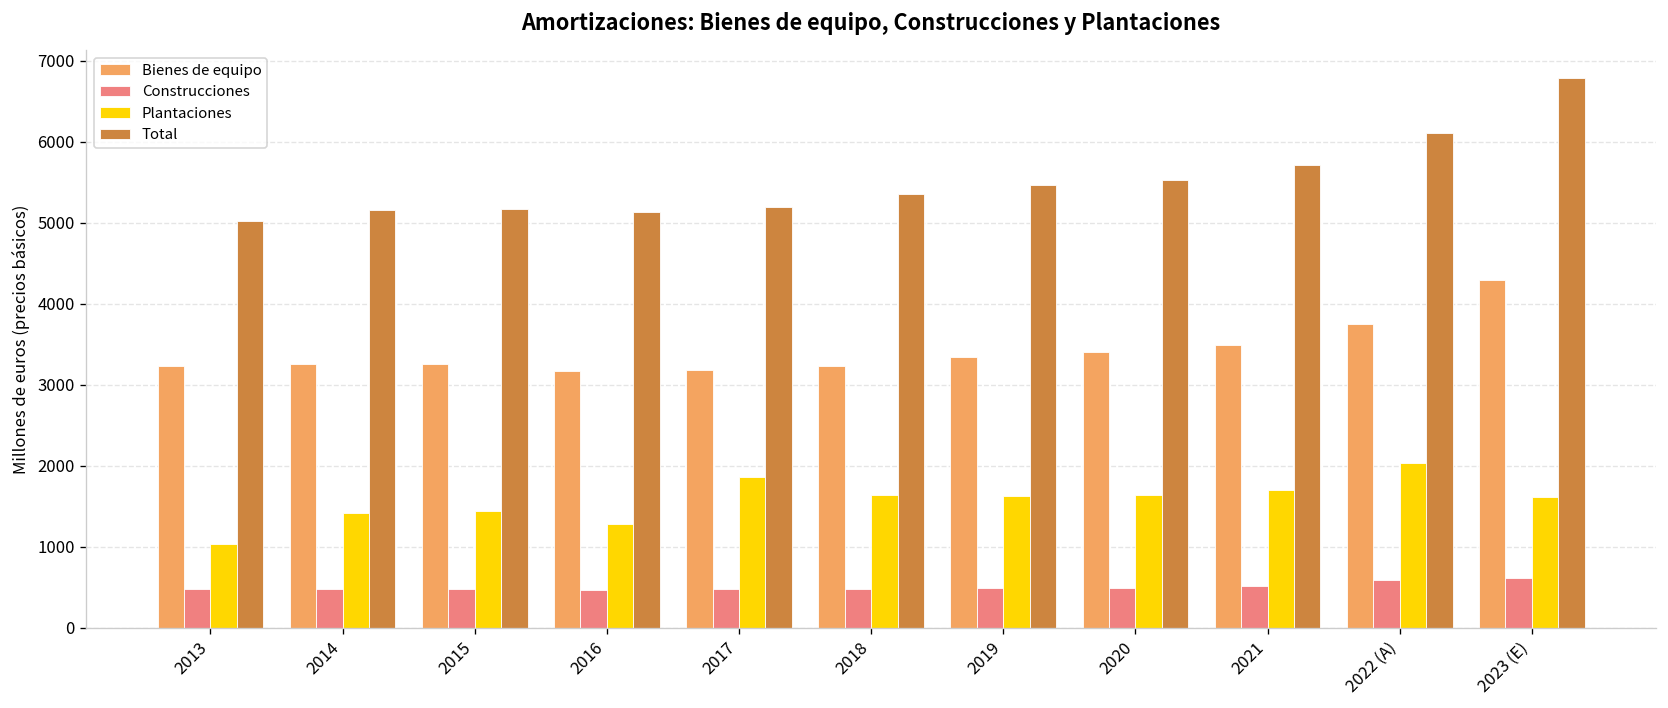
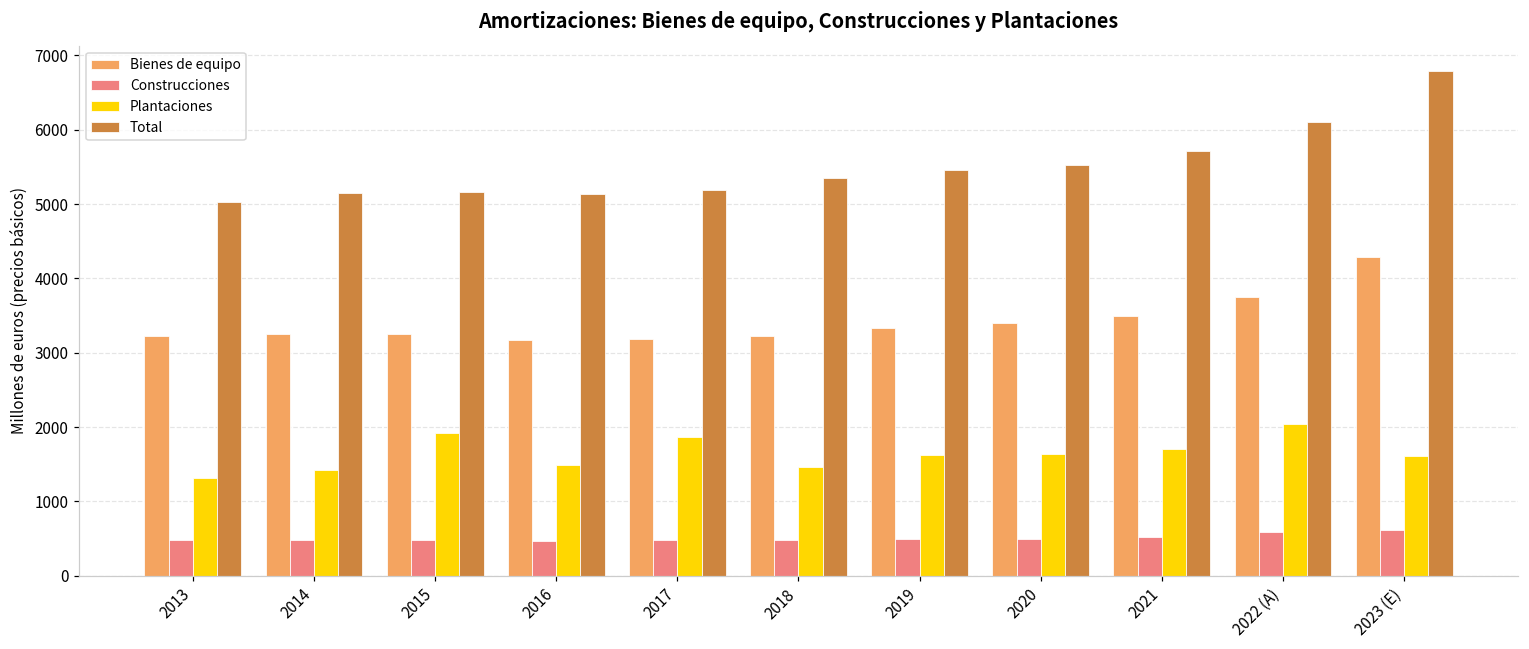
  {
    "Plantaciones": {
-     "2013": 1000,
+     "2013": 1300,
      "2014": 1400,
-     "2015": 1400,
-     "2016": 1300,
+     "2015": 1900,
+     "2016": 1500,
      "2017": 1900,
-     "2018": 1600,
+     "2018": 1500,
      "2019": 1600,
      "2020": 1600,
      "2021": 1700,
      "2022 (A)": 2000,
      "2023 (E)": 1600
    }
  }
